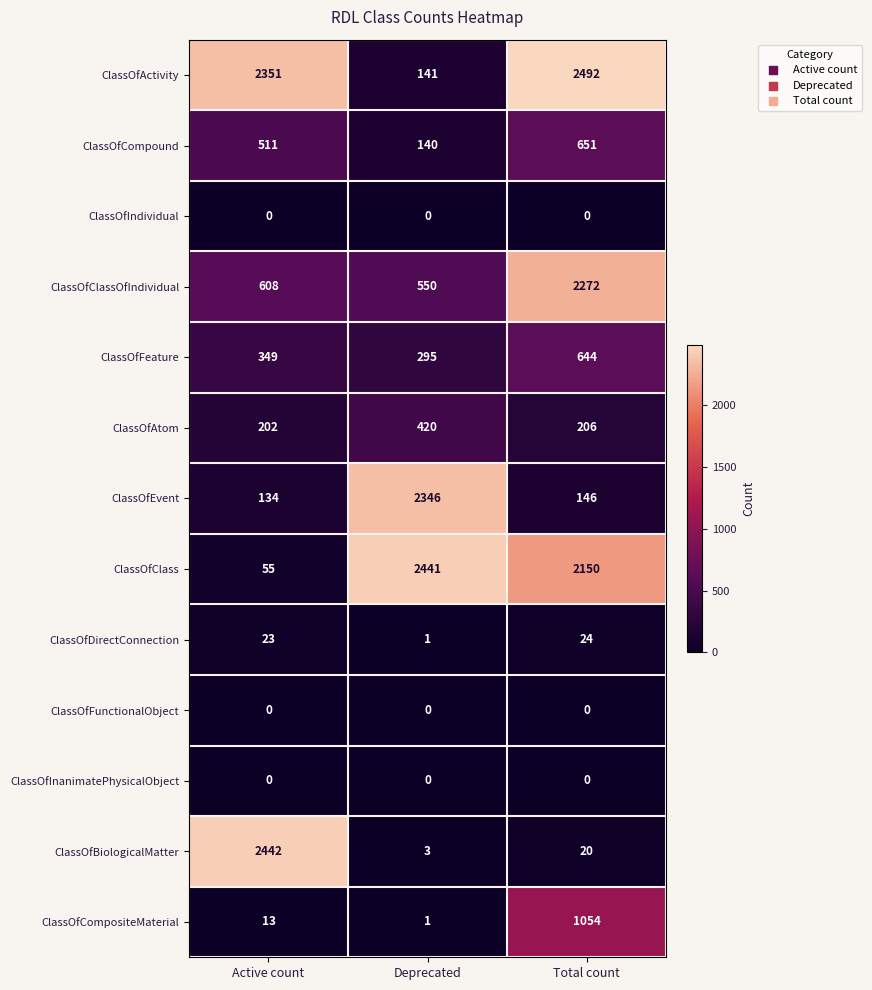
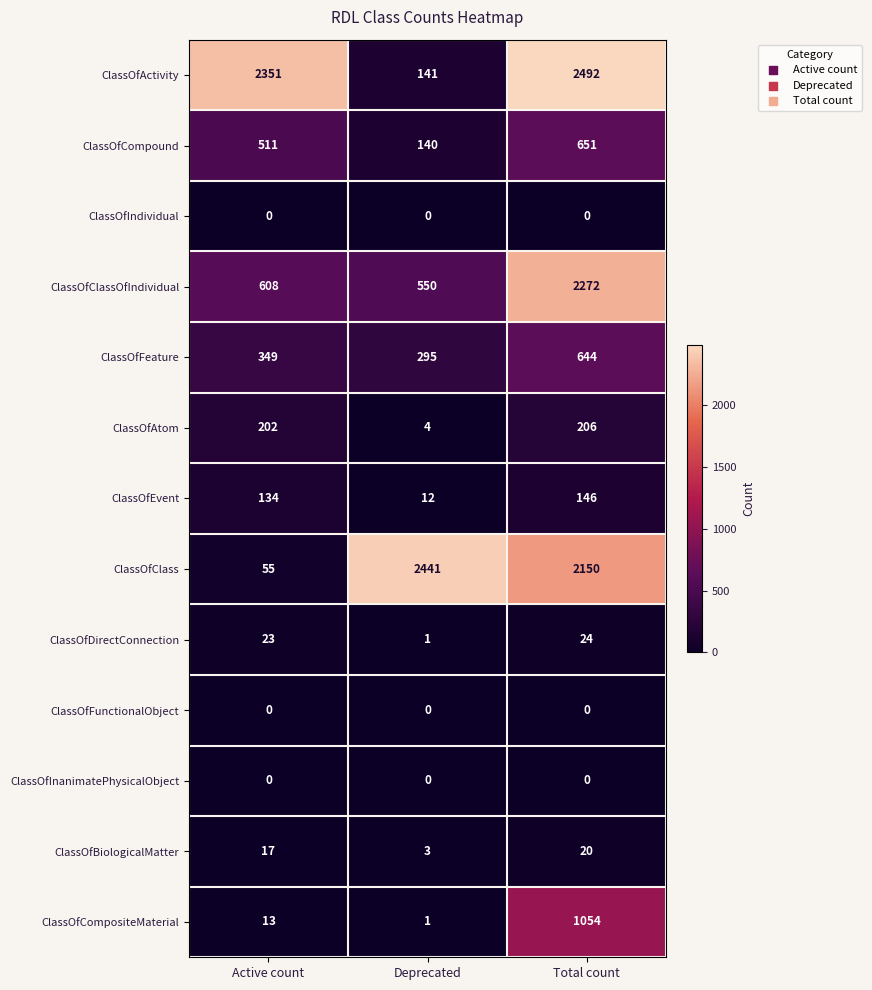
  {
    "ClassOfActivity": {
      "Active count": 2351,
      "Deprecated": 141,
      "Total count": 2492
    },
    "ClassOfCompound": {
      "Active count": 511,
      "Deprecated": 140,
      "Total count": 651
    },
    "ClassOfIndividual": {
      "Active count": 0,
      "Deprecated": 0,
      "Total count": 0
    },
    "ClassOfClassOfIndividual": {
      "Active count": 608,
      "Deprecated": 550,
      "Total count": 2272
    },
    "ClassOfFeature": {
      "Active count": 349,
      "Deprecated": 295,
      "Total count": 644
    },
    "ClassOfAtom": {
      "Active count": 202,
-     "Deprecated": 420,
+     "Deprecated": 4,
      "Total count": 206
    },
    "ClassOfEvent": {
      "Active count": 134,
-     "Deprecated": 2346,
+     "Deprecated": 12,
      "Total count": 146
    },
    "ClassOfClass": {
      "Active count": 55,
      "Deprecated": 2441,
      "Total count": 2150
    },
    "ClassOfDirectConnection": {
      "Active count": 23,
      "Deprecated": 1,
      "Total count": 24
    },
    "ClassOfFunctionalObject": {
      "Active count": 0,
      "Deprecated": 0,
      "Total count": 0
    },
    "ClassOfInanimatePhysicalObject": {
      "Active count": 0,
      "Deprecated": 0,
      "Total count": 0
    },
    "ClassOfBiologicalMatter": {
-     "Active count": 2442,
+     "Active count": 17,
      "Deprecated": 3,
      "Total count": 20
    },
    "ClassOfCompositeMaterial": {
      "Active count": 13,
      "Deprecated": 1,
      "Total count": 1054
    }
  }
